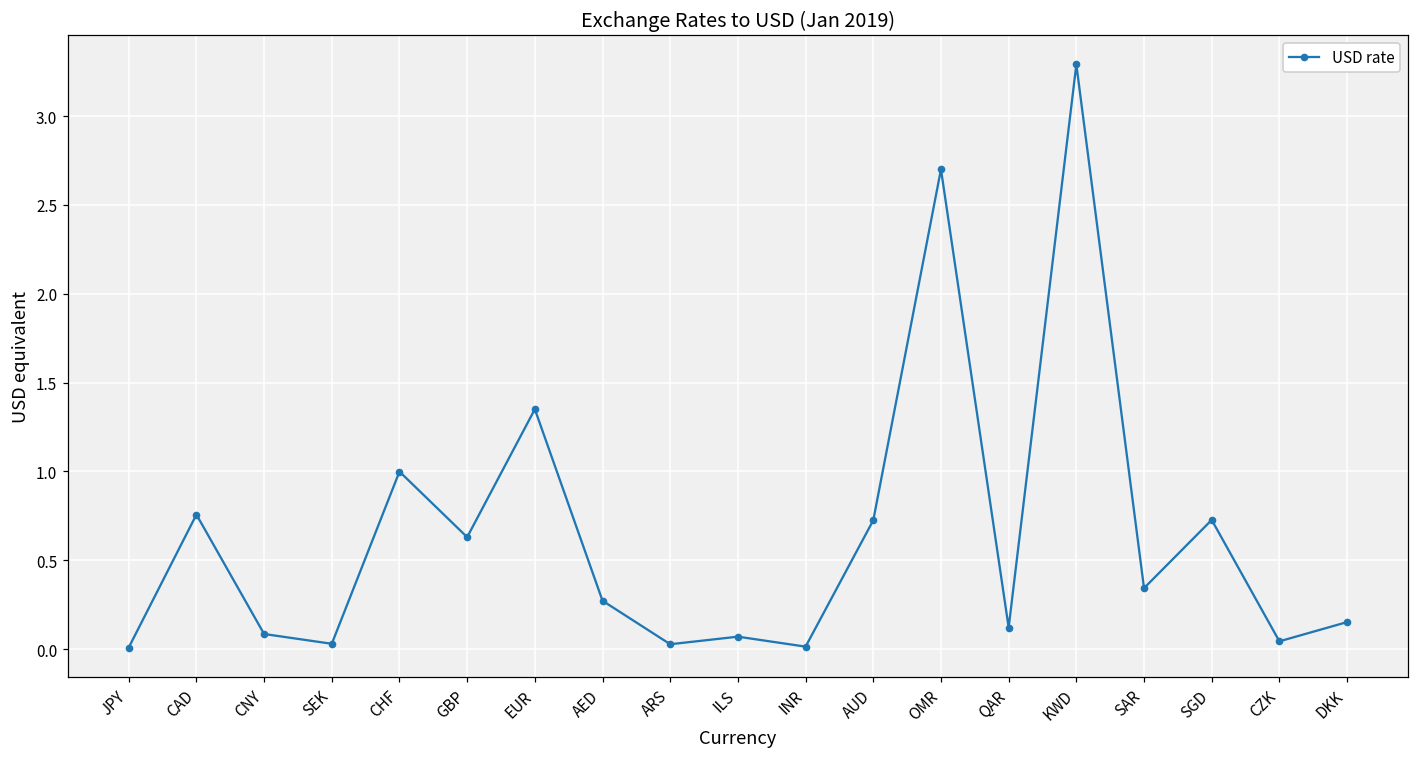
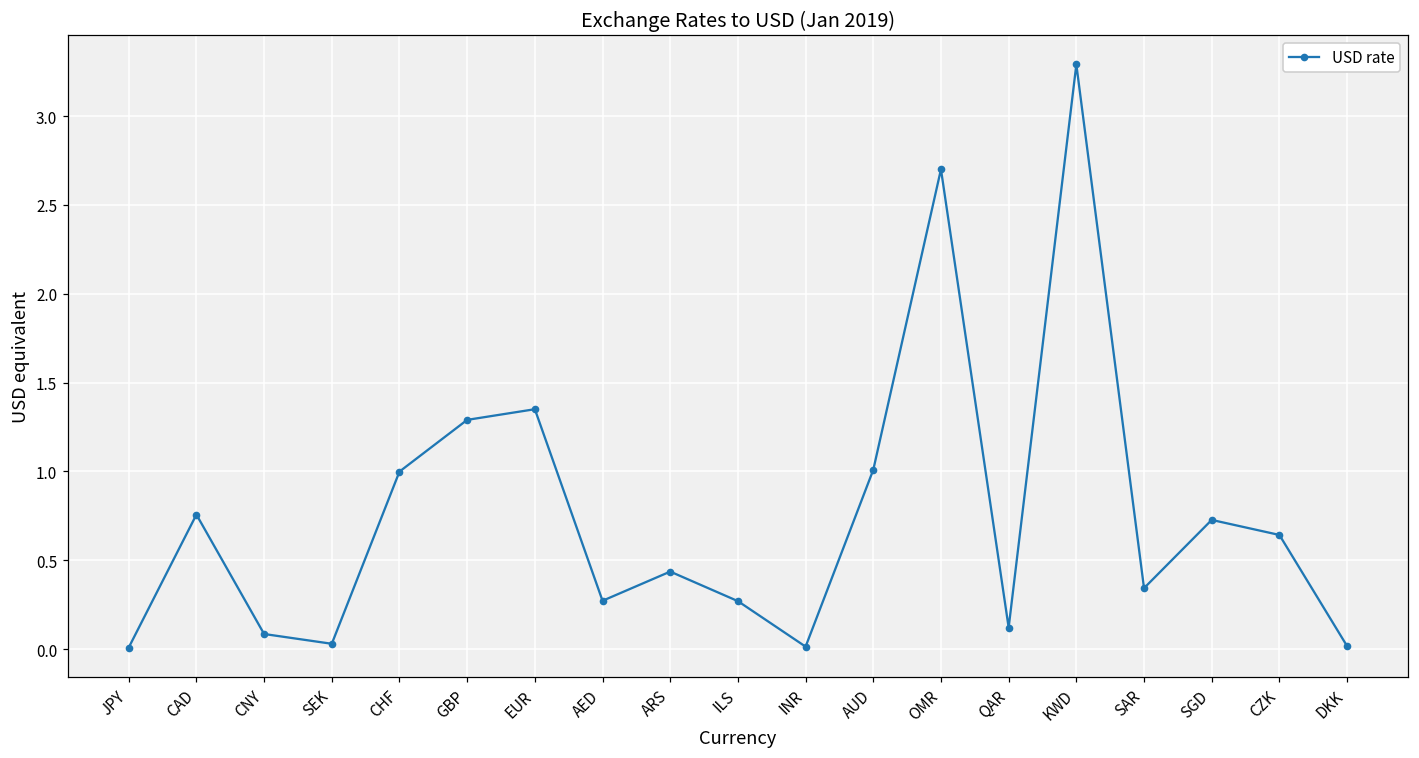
  {
    "JPY": 0.01,
    "CAD": 0.76,
    "CNY": 0.09,
    "SEK": 0.03,
    "CHF": 1.00,
-   "GBP": 0.63,
+   "GBP": 1.29,
    "EUR": 1.35,
    "AED": 0.27,
-   "ARS": 0.03,
-   "ILS": 0.07,
+   "ARS": 0.44,
+   "ILS": 0.27,
    "INR": 0.01,
-   "AUD": 0.73,
+   "AUD": 1.01,
    "OMR": 2.70,
    "QAR": 0.12,
    "KWD": 3.29,
    "SAR": 0.34,
    "SGD": 0.73,
-   "CZK": 0.04,
-   "DKK": 0.15
+   "CZK": 0.64,
+   "DKK": 0.02
  }
